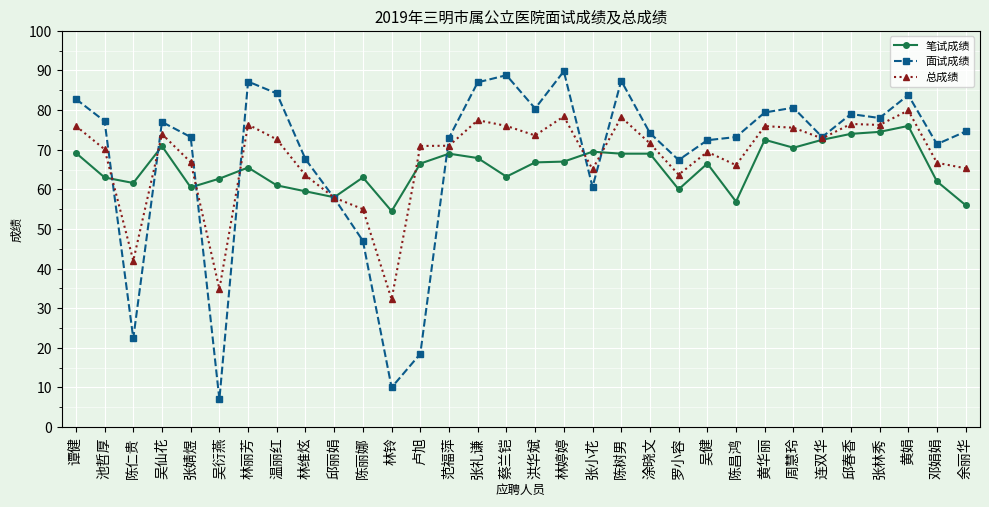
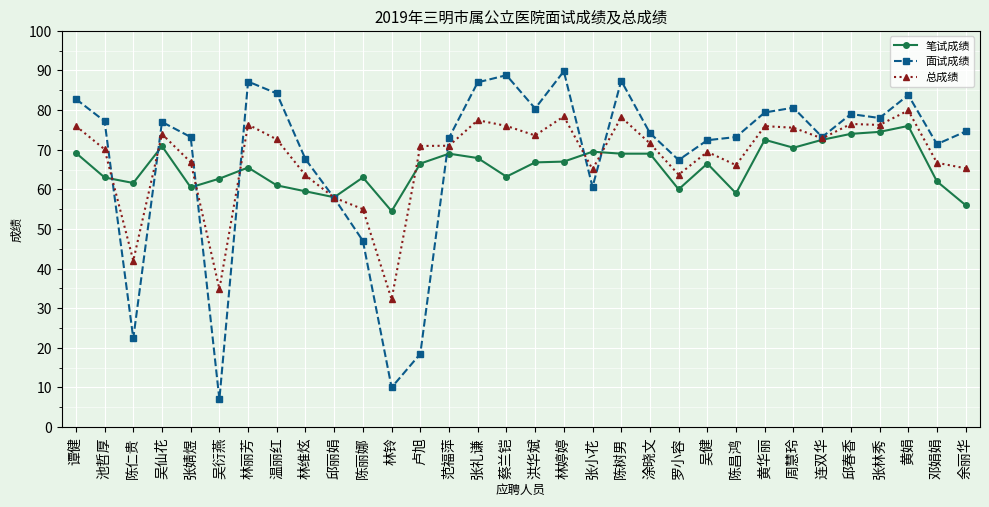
  {
    "笔试成绩": {
      "谭健": 69,
      "池哲厚": 63,
      "陈仁贵": 62,
      "吴仙花": 71,
      "张婧煜": 61,
      "吴衍燕": 63,
      "林丽芳": 66,
      "温丽红": 61,
      "林维炫": 60,
      "陈丽娜": 63,
      "林铃": 55,
      "卢旭": 67,
      "范福萍": 69,
      "张礼谦": 68,
      "蔡兰铠": 63,
      "洪华斌": 67,
      "林婷婷": 67,
      "张小花": 70,
      "陈树男": 69,
      "涂晓文": 69,
      "罗小容": 60,
      "吴健": 67,
-     "陈昌鸿": 57,
+     "陈昌鸿": 59,
      "黄华丽": 73,
      "周慧玲": 71,
      "邱春香": 74,
      "张林秀": 75,
      "黄娟": 76,
      "邓娟娟": 62,
      "余丽华": 56
    },
    "面试成绩": {
      "谭健": 83,
      "池哲厚": 77,
      "陈仁贵": 22,
      "吴仙花": 77,
      "张婧煜": 73,
      "吴衍燕": 7,
      "林丽芳": 87,
      "温丽红": 84,
      "林维炫": 68,
      "陈丽娜": 47,
      "林铃": 10,
      "卢旭": 19,
      "范福萍": 73,
      "张礼谦": 87,
      "蔡兰铠": 89,
      "洪华斌": 80,
      "林婷婷": 90,
      "张小花": 61,
      "陈树男": 87,
      "涂晓文": 74,
      "罗小容": 67,
      "吴健": 72,
      "陈昌鸿": 73,
      "黄华丽": 79,
      "周慧玲": 81,
      "邱春香": 79,
      "张林秀": 78,
      "黄娟": 84,
      "邓娟娟": 71,
      "余丽华": 75
    },
    "总成绩": {
      "谭健": 76,
      "池哲厚": 70,
      "陈仁贵": 42,
      "吴仙花": 74,
      "张婧煜": 67,
      "吴衍燕": 35,
      "林丽芳": 76,
      "温丽红": 73,
      "林维炫": 64,
      "陈丽娜": 55,
      "林铃": 32,
      "卢旭": 71,
      "范福萍": 71,
      "张礼谦": 77,
      "蔡兰铠": 76,
      "洪华斌": 74,
      "林婷婷": 78,
      "张小花": 65,
      "陈树男": 78,
      "涂晓文": 72,
      "罗小容": 64,
      "吴健": 69,
      "陈昌鸿": 66,
      "黄华丽": 76,
      "周慧玲": 76,
      "邱春香": 77,
      "张林秀": 76,
      "黄娟": 80,
      "邓娟娟": 67,
      "余丽华": 65
    }
  }
